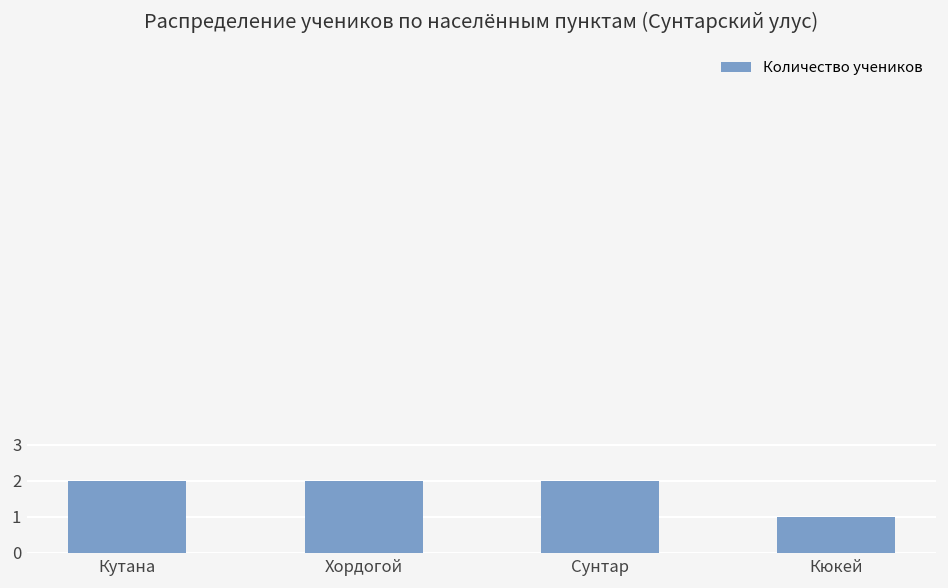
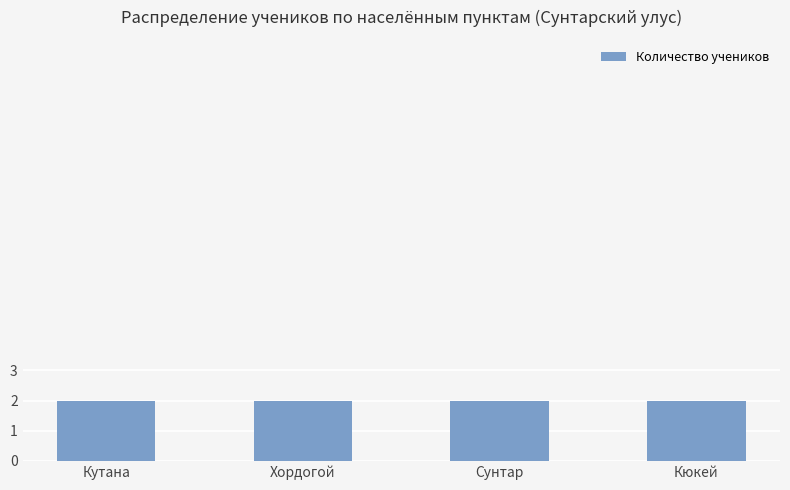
  {
    "Кутана": 2,
    "Хордогой": 2,
    "Сунтар": 2,
-   "Кюкей": 1
+   "Кюкей": 2
  }
